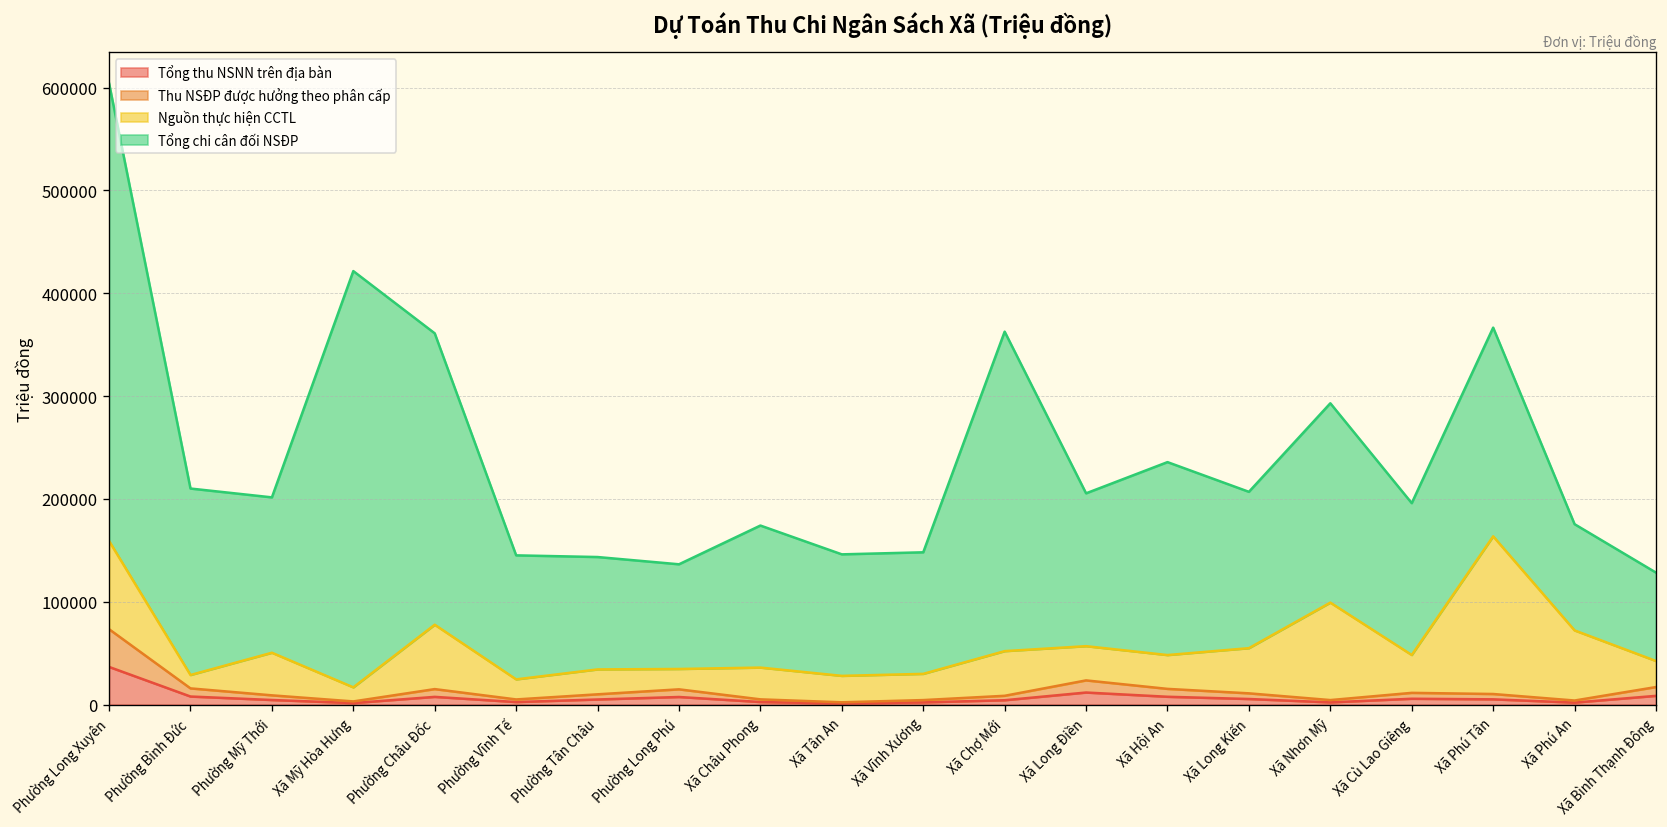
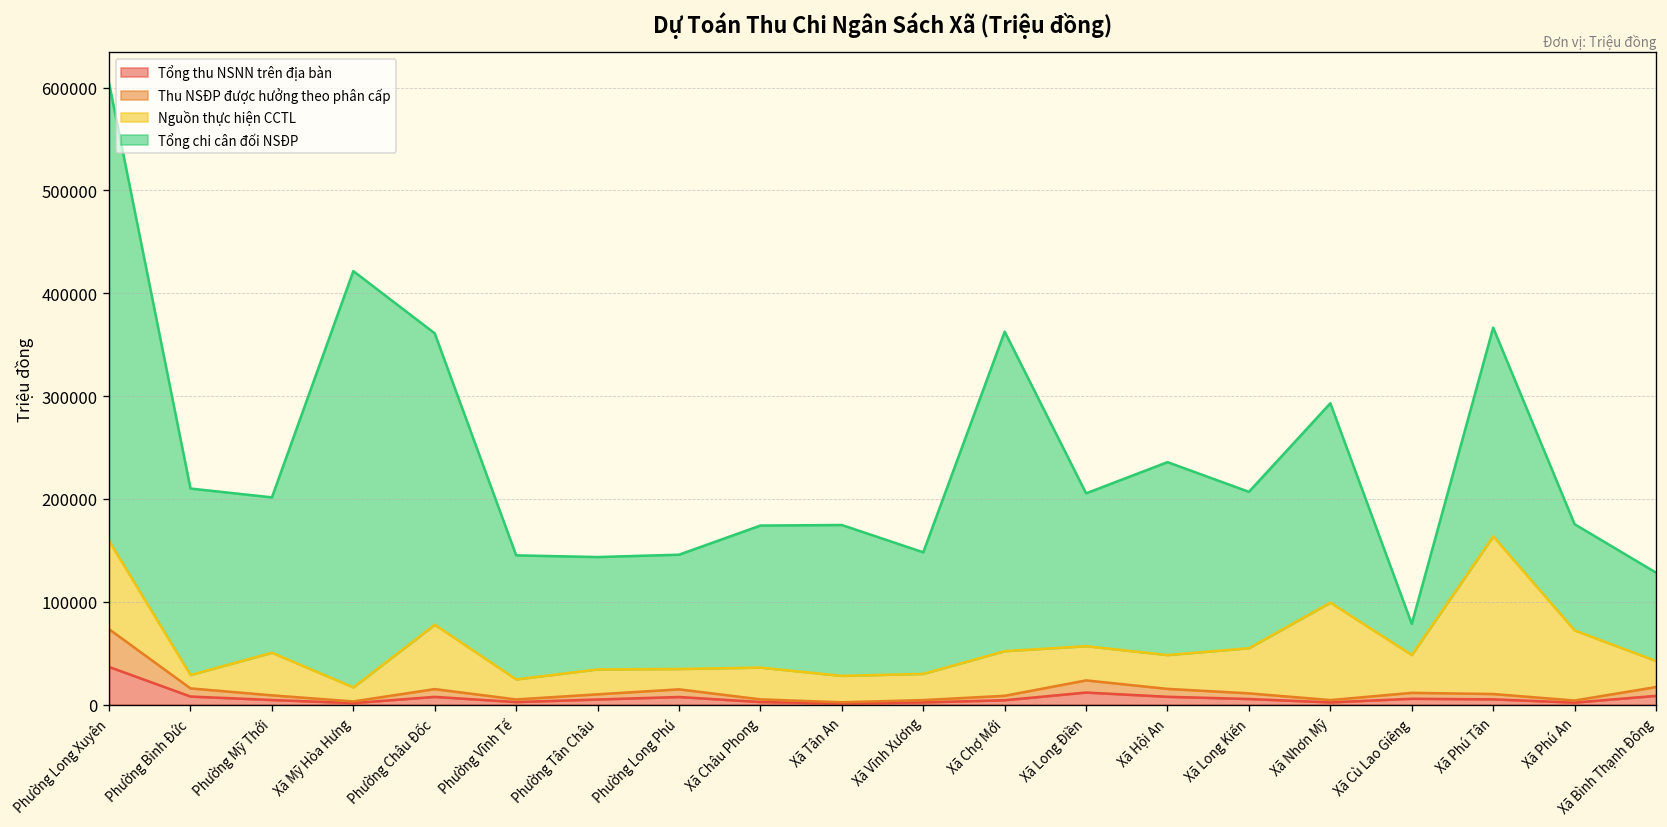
  {
    "Nguồn thực hiện CCTL": {
      "Phường Long Xuyên": 90000,
      "Phường Bình Đức": 10000,
      "Phường Mỹ Thới": 40000,
      "Xã Mỹ Hòa Hưng": 10000,
      "Phường Châu Đốc": 60000,
      "Phường Vĩnh Tế": 20000,
      "Phường Tân Châu": 20000,
      "Phường Long Phú": 20000,
      "Xã Châu Phong": 30000,
      "Xã Tân An": 30000,
      "Xã Vĩnh Xương": 30000,
      "Xã Chợ Mới": 40000,
      "Xã Long Điền": 30000,
      "Xã Hội An": 30000,
      "Xã Long Kiến": 40000,
      "Xã Nhơn Mỹ": 90000,
      "Xã Cù Lao Giêng": 40000,
      "Xã Phú Tân": 150000,
      "Xã Phú An": 70000,
      "Xã Bình Thạnh Đông": 30000
    },
    "Tổng chi cân đối NSĐP": {
      "Phường Long Xuyên": 450000,
      "Phường Bình Đức": 180000,
      "Phường Mỹ Thới": 150000,
      "Xã Mỹ Hòa Hưng": 400000,
      "Phường Châu Đốc": 280000,
      "Phường Vĩnh Tế": 120000,
      "Phường Tân Châu": 110000,
-     "Phường Long Phú": 100000,
+     "Phường Long Phú": 110000,
      "Xã Châu Phong": 140000,
-     "Xã Tân An": 120000,
+     "Xã Tân An": 150000,
      "Xã Vĩnh Xương": 120000,
      "Xã Chợ Mới": 310000,
      "Xã Long Điền": 150000,
      "Xã Hội An": 190000,
      "Xã Long Kiến": 150000,
      "Xã Nhơn Mỹ": 190000,
-     "Xã Cù Lao Giêng": 150000,
+     "Xã Cù Lao Giêng": 30000,
      "Xã Phú Tân": 200000,
      "Xã Phú An": 100000,
      "Xã Bình Thạnh Đông": 90000
    }
  }
